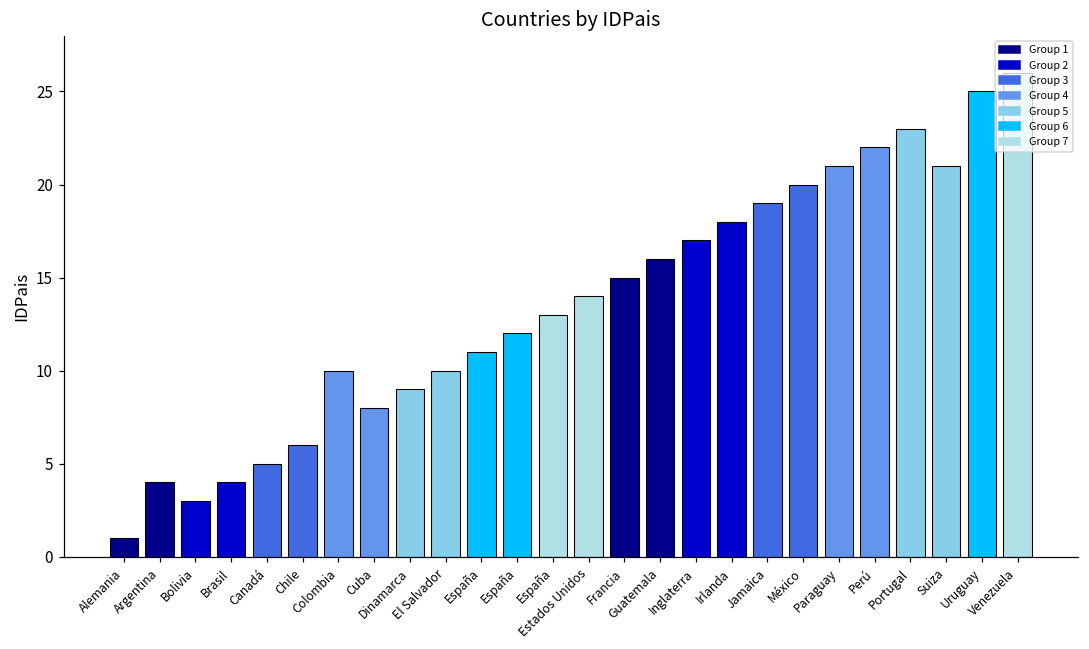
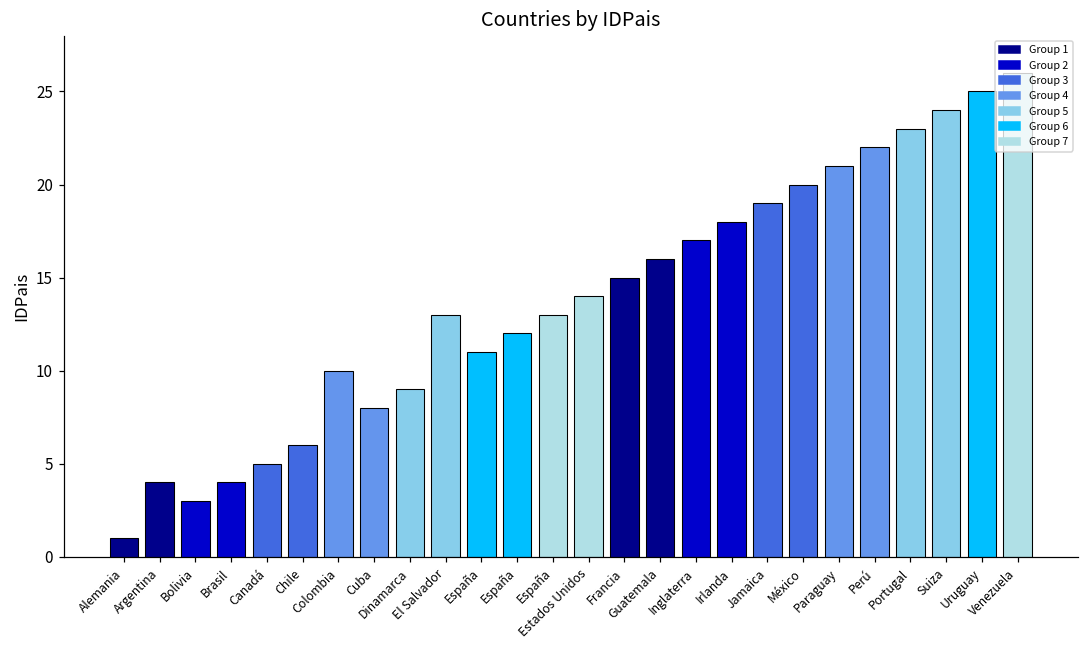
  {
    "Alemania": 1,
    "Argentina": 4,
    "Bolivia": 3,
    "Brasil": 4,
    "Canadá": 5,
    "Chile": 6,
    "Colombia": 10,
    "Cuba": 8,
    "Dinamarca": 9,
-   "El Salvador": 10,
+   "El Salvador": 13,
    "Estados Unidos": 14,
    "Francia": 15,
    "Guatemala": 16,
    "Inglaterra": 17,
    "Irlanda": 18,
    "Jamaica": 19,
    "México": 20,
    "Paraguay": 21,
    "Perú": 22,
    "Portugal": 23,
-   "Suiza": 21,
+   "Suiza": 24,
    "Uruguay": 25
  }
